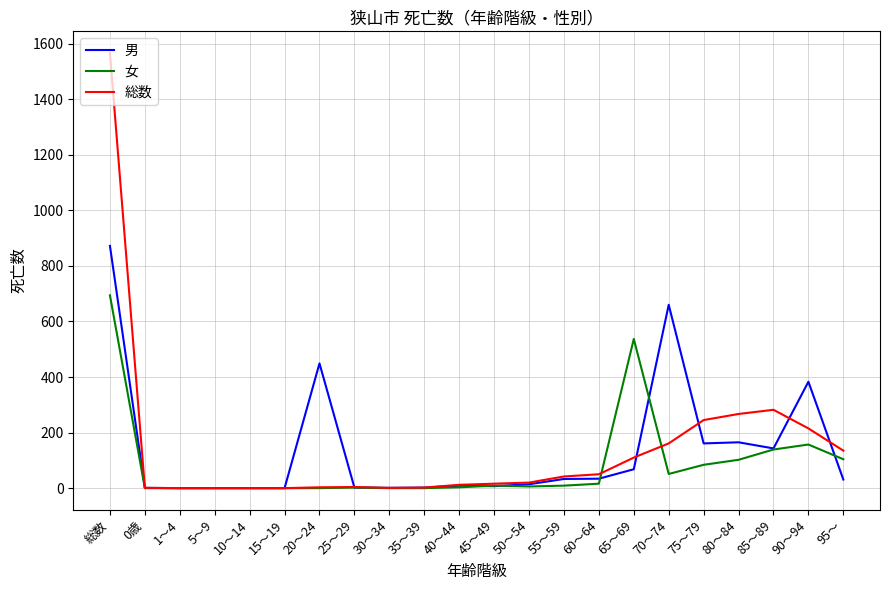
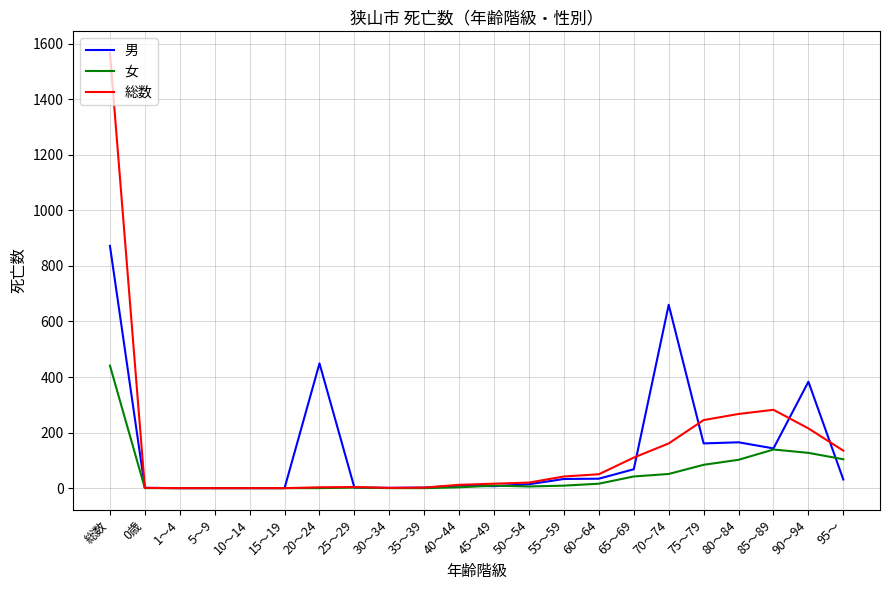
  {
    "男": {
      "総数": 870,
      "20～24": 450,
      "60～64": 30,
      "65～69": 70,
      "70～74": 660,
      "75～79": 160,
      "80～84": 170,
      "90～94": 380,
      "95～": 30
    },
    "女": {
-     "総数": 690,
+     "総数": 440,
      "55～59": 10,
      "60～64": 20,
-     "65～69": 540,
+     "65～69": 40,
      "70～74": 50,
      "75～79": 80,
      "80～84": 100,
-     "90～94": 160,
+     "90～94": 130,
      "95～": 100
    },
    "総数": {
      "60～64": 50,
      "65～69": 110,
      "70～74": 160,
      "75～79": 250,
      "80～84": 270,
      "85～89": 280,
      "90～94": 220,
      "95～": 140
    }
  }
